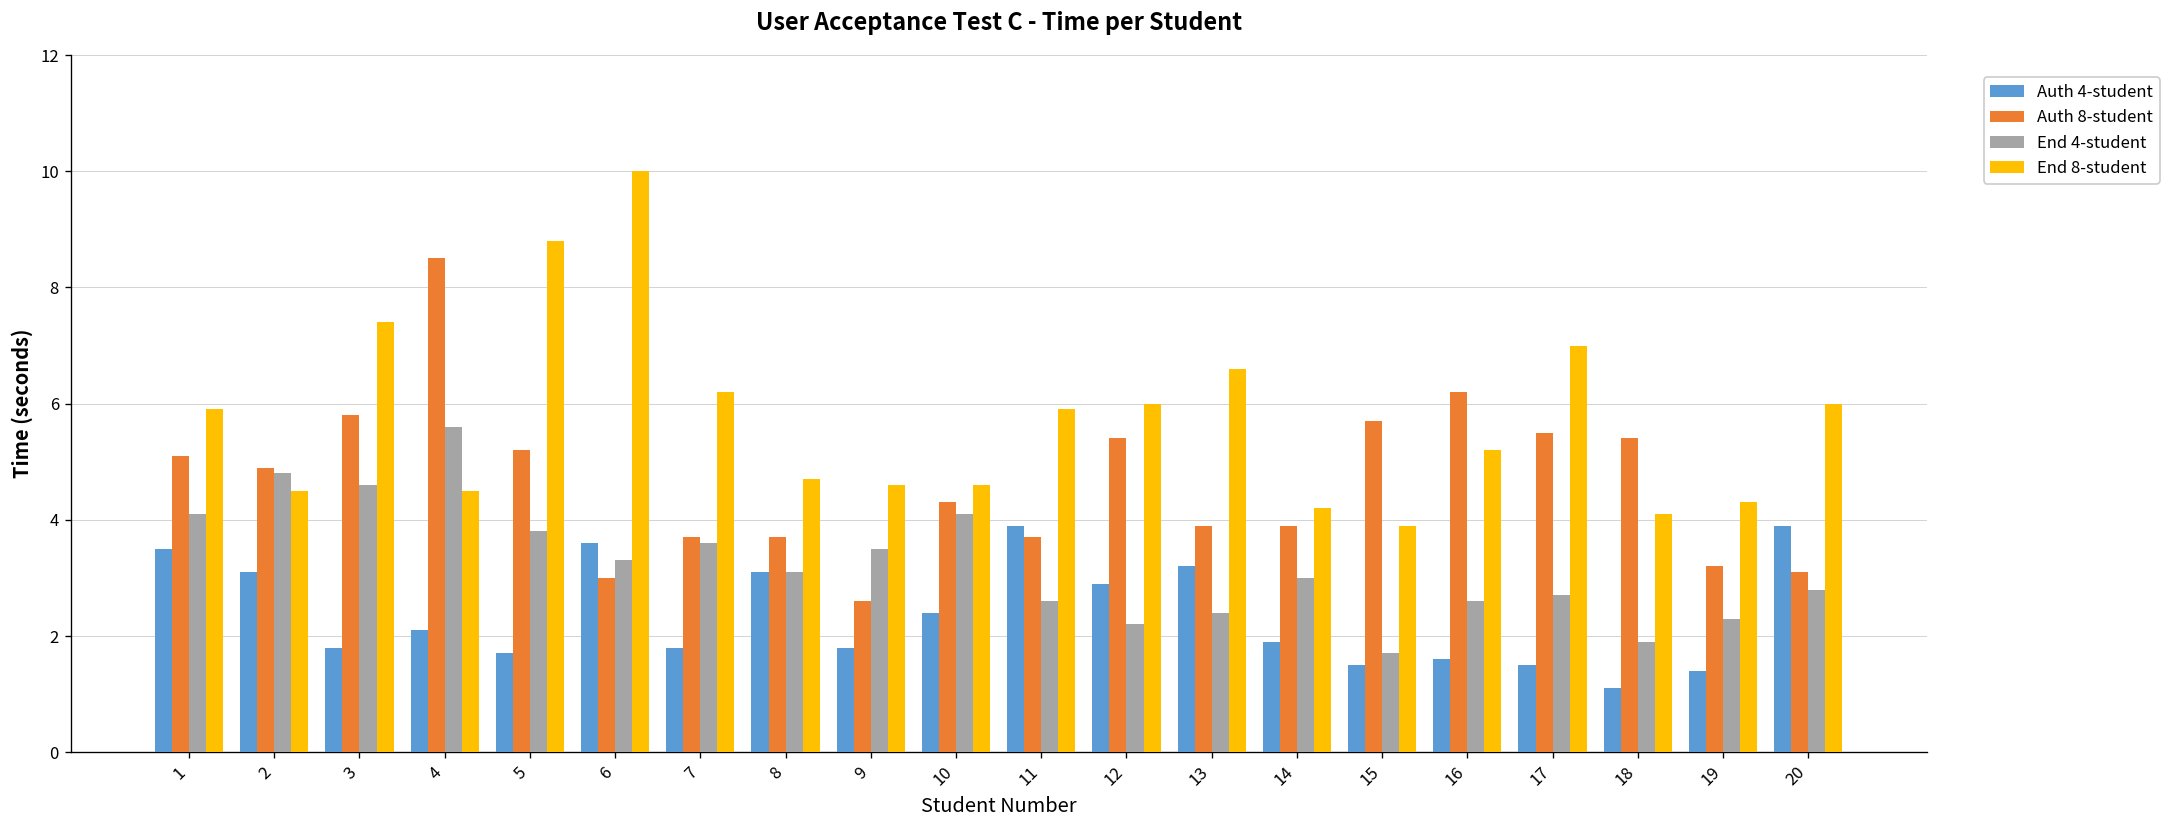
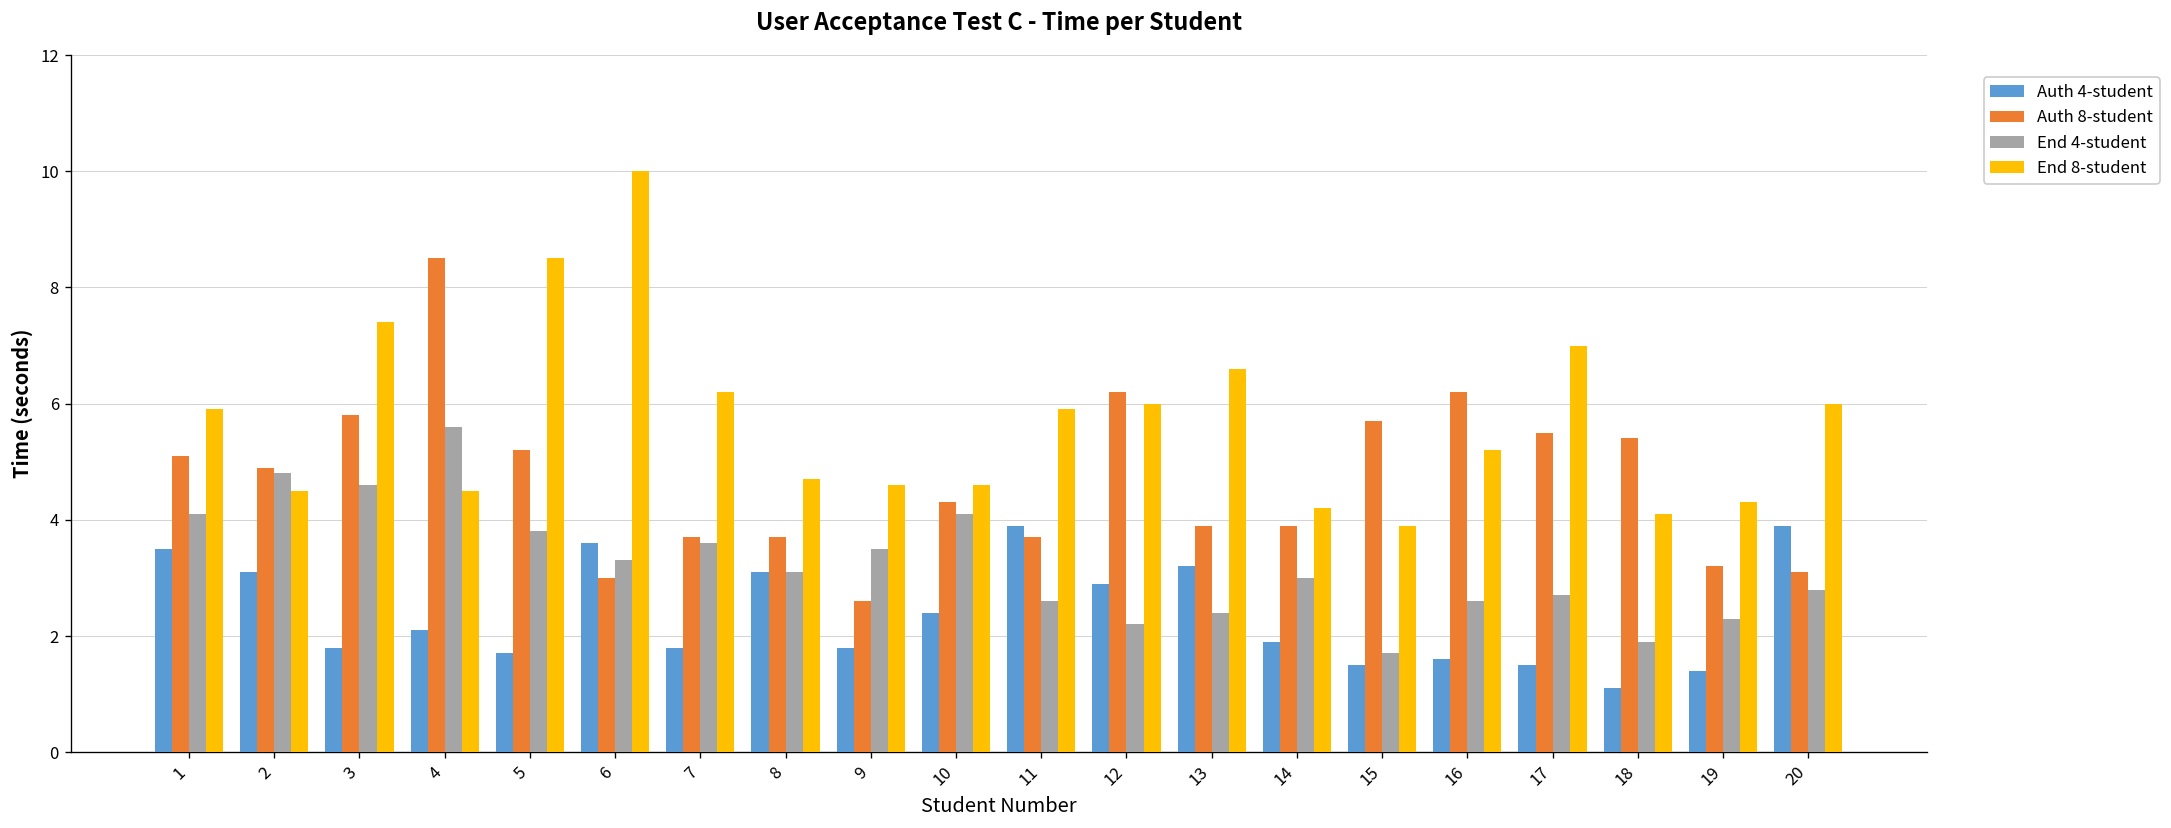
  {
    "Auth 4-student": {
      "1": 3.5,
      "2": 3.1,
      "3": 1.8,
      "4": 2.1,
      "5": 1.7,
      "6": 3.6,
      "7": 1.8,
      "8": 3.1,
      "9": 1.8,
      "10": 2.4,
      "11": 3.9,
      "12": 2.9,
      "13": 3.2,
      "14": 1.9,
      "15": 1.5,
      "16": 1.6,
      "17": 1.5,
      "18": 1.1,
      "19": 1.4,
      "20": 3.9
    },
    "Auth 8-student": {
      "1": 5.1,
      "2": 4.9,
      "3": 5.8,
      "4": 8.5,
      "5": 5.2,
      "6": 3.0,
      "7": 3.7,
      "8": 3.7,
      "9": 2.6,
      "10": 4.3,
      "11": 3.7,
-     "12": 5.4,
+     "12": 6.2,
      "13": 3.9,
      "14": 3.9,
      "15": 5.7,
      "16": 6.2,
      "17": 5.5,
      "18": 5.4,
      "19": 3.2,
      "20": 3.1
    },
    "End 4-student": {
      "1": 4.1,
      "2": 4.8,
      "3": 4.6,
      "4": 5.6,
      "5": 3.8,
      "6": 3.3,
      "7": 3.6,
      "8": 3.1,
      "9": 3.5,
      "10": 4.1,
      "11": 2.6,
      "12": 2.2,
      "13": 2.4,
      "14": 3.0,
      "15": 1.7,
      "16": 2.6,
      "17": 2.7,
      "18": 1.9,
      "19": 2.3,
      "20": 2.8
    },
    "End 8-student": {
      "1": 5.9,
      "2": 4.5,
      "3": 7.4,
      "4": 4.5,
-     "5": 8.8,
+     "5": 8.5,
      "6": 10.0,
      "7": 6.2,
      "8": 4.7,
      "9": 4.6,
      "10": 4.6,
      "11": 5.9,
      "12": 6.0,
      "13": 6.6,
      "14": 4.2,
      "15": 3.9,
      "16": 5.2,
      "17": 7.0,
      "18": 4.1,
      "19": 4.3,
      "20": 6.0
    }
  }
